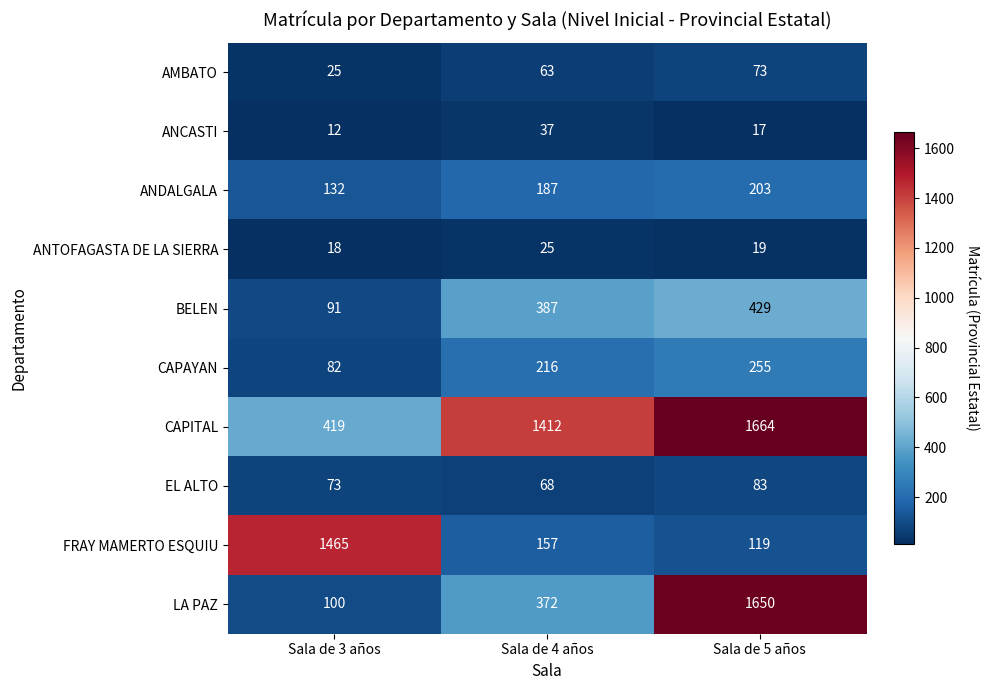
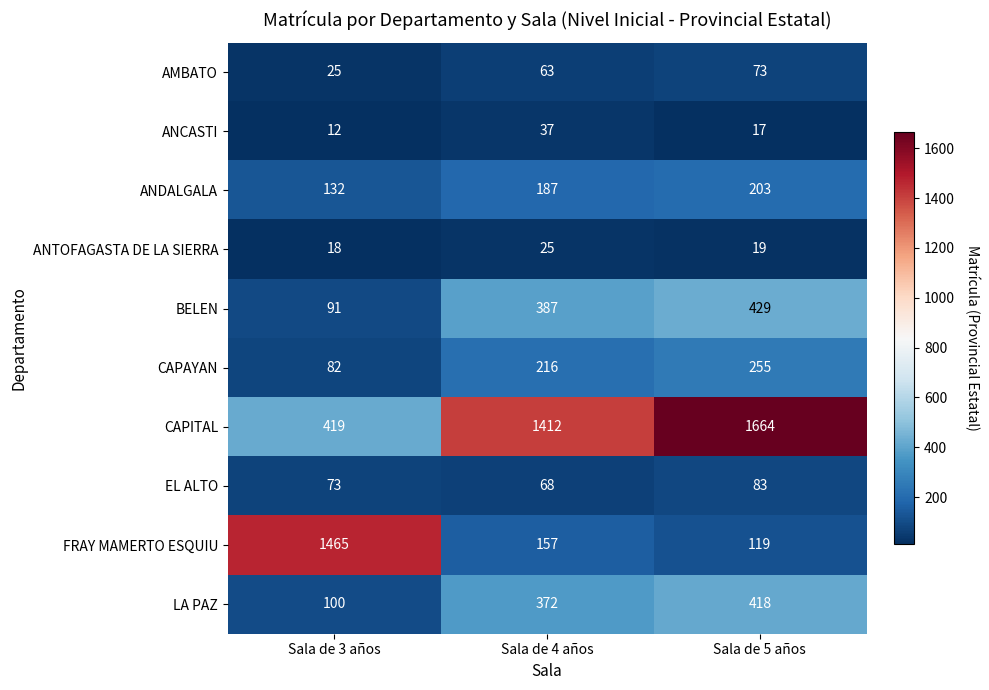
  {
    "AMBATO": {
      "Sala de 3 años": 25,
      "Sala de 4 años": 63,
      "Sala de 5 años": 73
    },
    "ANCASTI": {
      "Sala de 3 años": 12,
      "Sala de 4 años": 37,
      "Sala de 5 años": 17
    },
    "ANDALGALA": {
      "Sala de 3 años": 132,
      "Sala de 4 años": 187,
      "Sala de 5 años": 203
    },
    "ANTOFAGASTA DE LA SIERRA": {
      "Sala de 3 años": 18,
      "Sala de 4 años": 25,
      "Sala de 5 años": 19
    },
    "BELEN": {
      "Sala de 3 años": 91,
      "Sala de 4 años": 387,
      "Sala de 5 años": 429
    },
    "CAPAYAN": {
      "Sala de 3 años": 82,
      "Sala de 4 años": 216,
      "Sala de 5 años": 255
    },
    "CAPITAL": {
      "Sala de 3 años": 419,
      "Sala de 4 años": 1412,
      "Sala de 5 años": 1664
    },
    "EL ALTO": {
      "Sala de 3 años": 73,
      "Sala de 4 años": 68,
      "Sala de 5 años": 83
    },
    "FRAY MAMERTO ESQUIU": {
      "Sala de 3 años": 1465,
      "Sala de 4 años": 157,
      "Sala de 5 años": 119
    },
    "LA PAZ": {
      "Sala de 3 años": 100,
      "Sala de 4 años": 372,
-     "Sala de 5 años": 1650
+     "Sala de 5 años": 418
    }
  }
